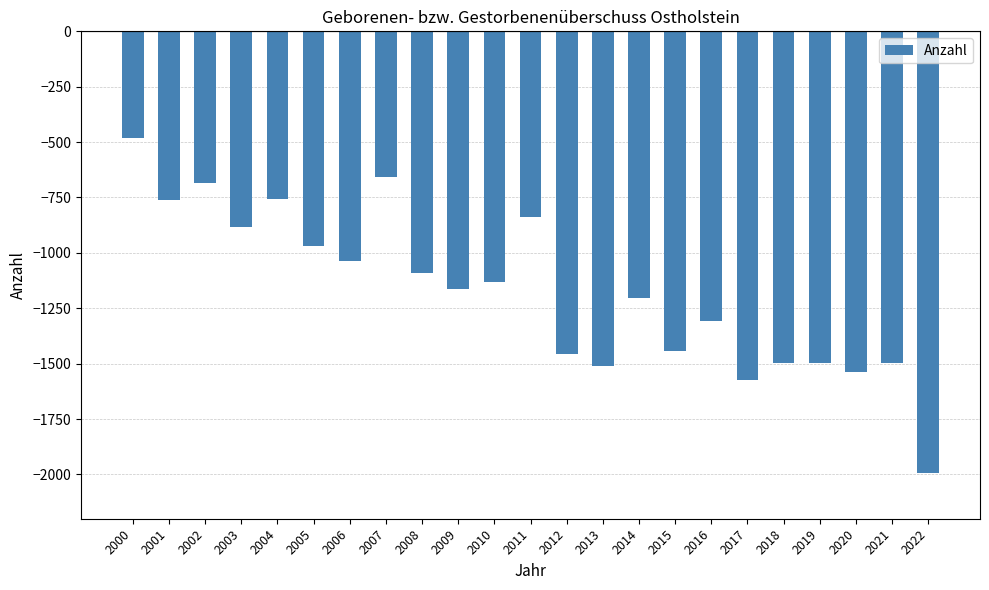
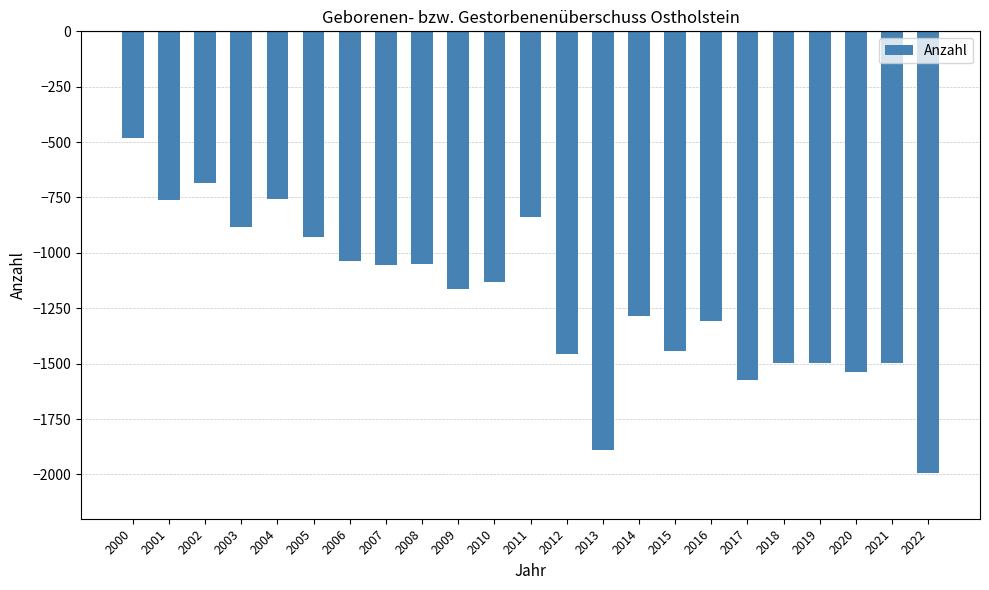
  {
    "2000": -480,
    "2001": -760,
    "2002": -690,
    "2003": -880,
    "2004": -760,
-   "2005": -970,
+   "2005": -930,
    "2006": -1040,
-   "2007": -660,
-   "2008": -1090,
+   "2007": -1060,
+   "2008": -1050,
    "2009": -1160,
    "2010": -1130,
    "2011": -840,
    "2012": -1460,
-   "2013": -1510,
-   "2014": -1200,
+   "2013": -1890,
+   "2014": -1290,
    "2015": -1440,
    "2016": -1310,
    "2017": -1570,
    "2018": -1500,
    "2019": -1500,
    "2020": -1540,
    "2021": -1500,
    "2022": -1990
  }
